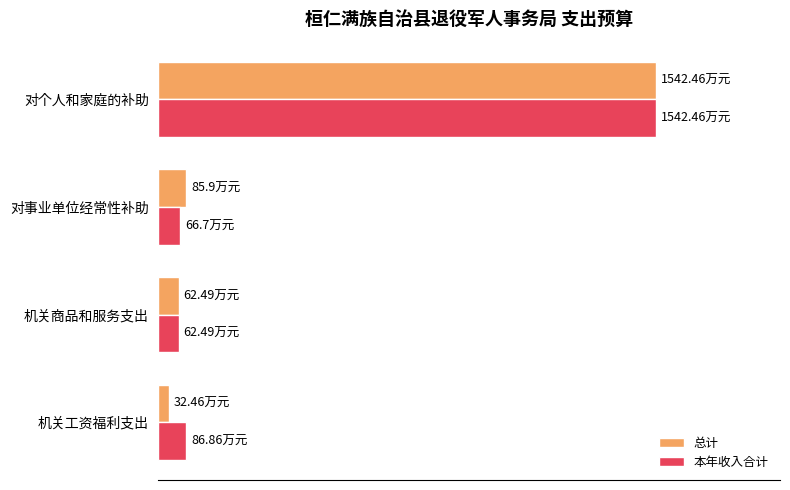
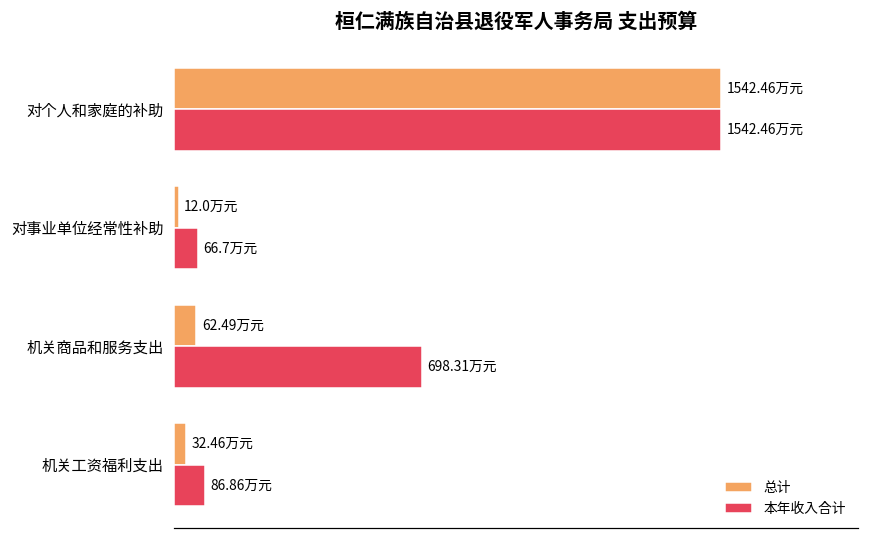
  {
    "总计": {
      "对个人和家庭的补助": 1542.46,
-     "对事业单位经常性补助": 85.9,
+     "对事业单位经常性补助": 12.0,
      "机关商品和服务支出": 62.49,
      "机关工资福利支出": 32.46
    },
    "本年收入合计": {
      "对个人和家庭的补助": 1542.46,
      "对事业单位经常性补助": 66.7,
-     "机关商品和服务支出": 62.49,
+     "机关商品和服务支出": 698.31,
      "机关工资福利支出": 86.86
    }
  }
